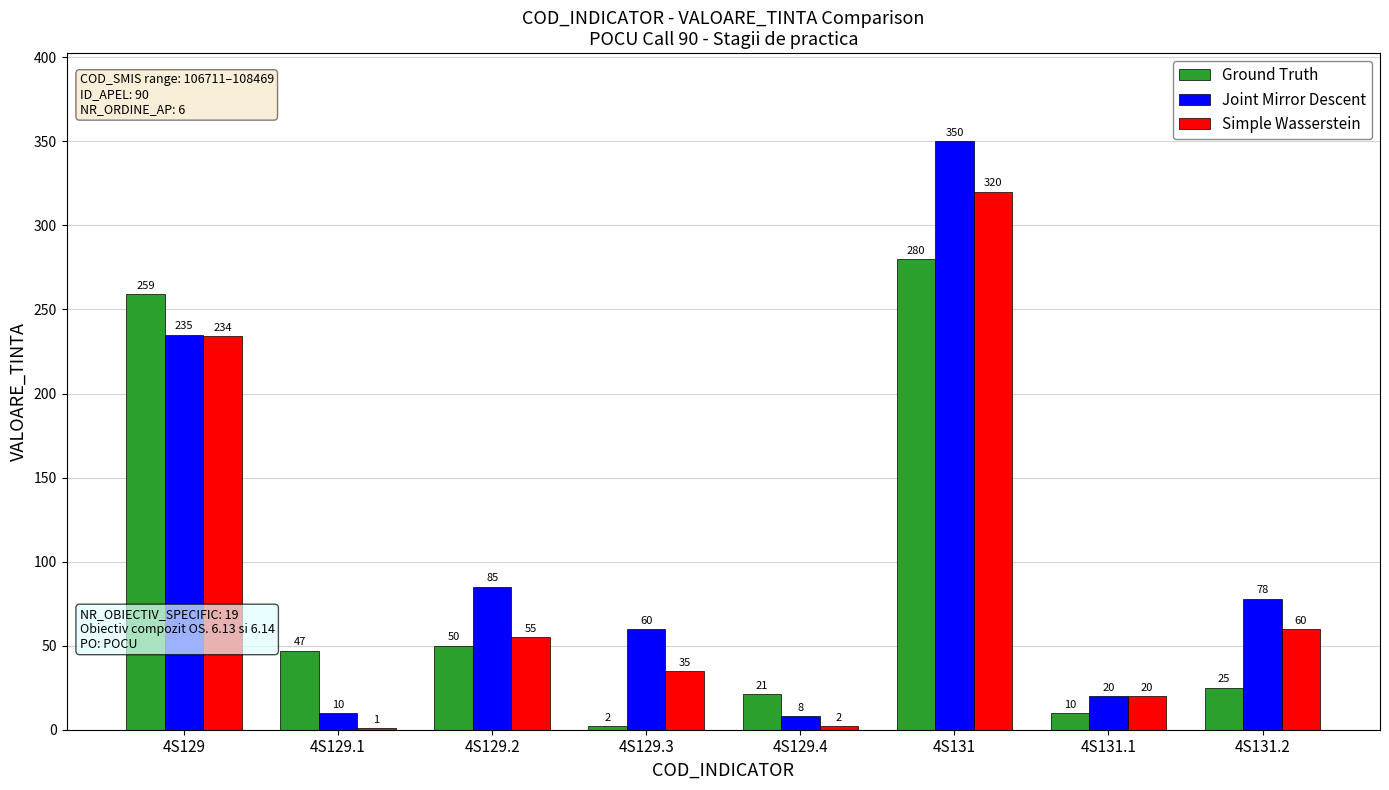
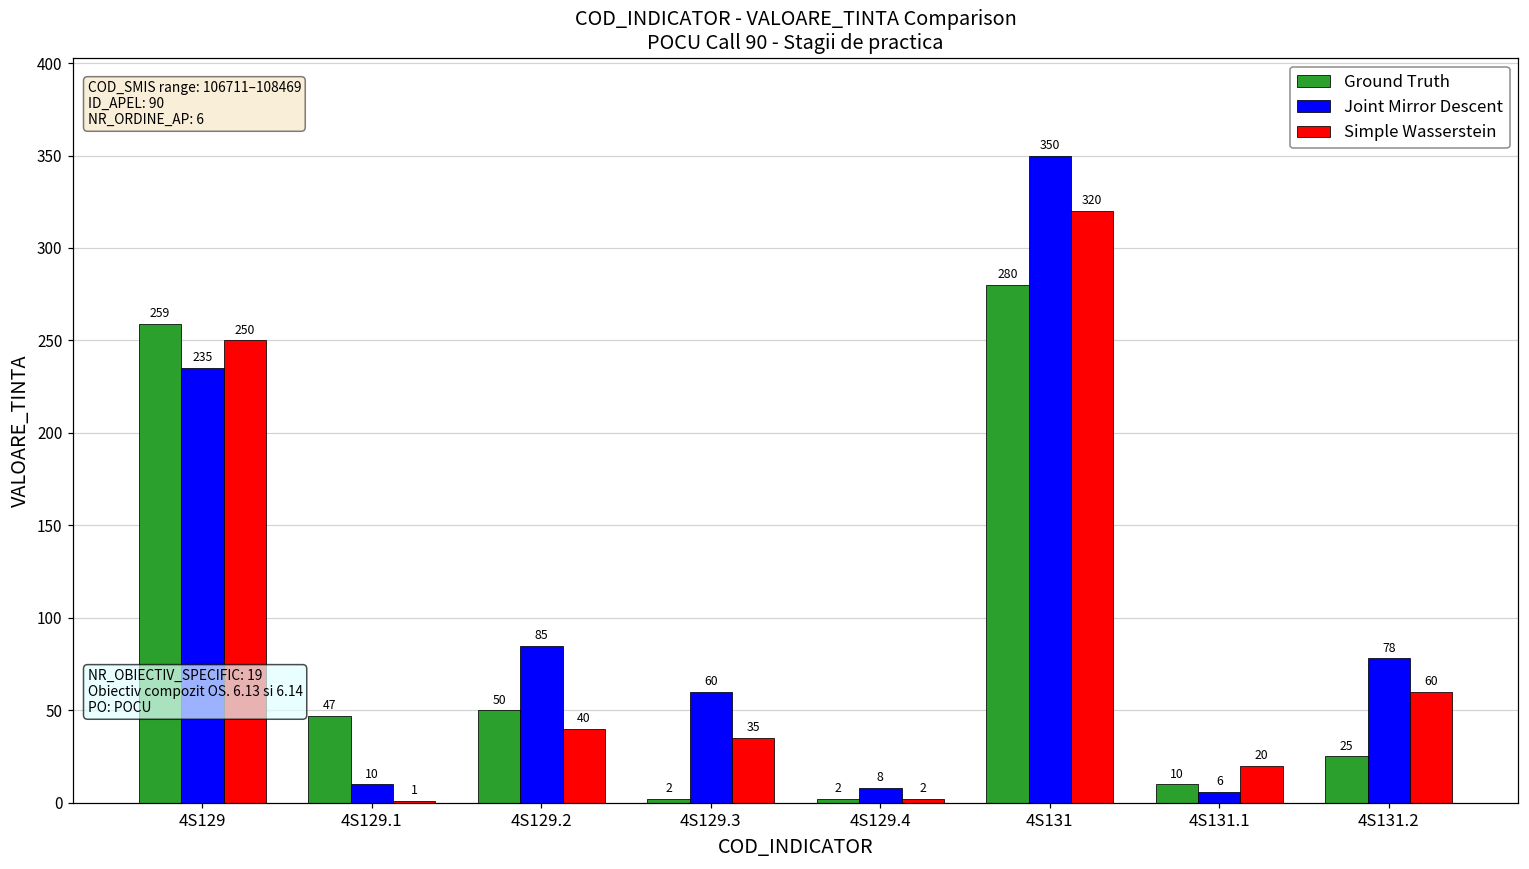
  {
    "Ground Truth": {
      "4S129": 259,
      "4S129.1": 47,
      "4S129.2": 50,
      "4S129.3": 2,
-     "4S129.4": 21,
+     "4S129.4": 2,
      "4S131": 280,
      "4S131.1": 10,
      "4S131.2": 25
    },
    "Joint Mirror Descent": {
      "4S129": 235,
      "4S129.1": 10,
      "4S129.2": 85,
      "4S129.3": 60,
      "4S129.4": 8,
      "4S131": 350,
-     "4S131.1": 20,
+     "4S131.1": 6,
      "4S131.2": 78
    },
    "Simple Wasserstein": {
-     "4S129": 234,
+     "4S129": 250,
      "4S129.1": 1,
-     "4S129.2": 55,
+     "4S129.2": 40,
      "4S129.3": 35,
      "4S129.4": 2,
      "4S131": 320,
      "4S131.1": 20,
      "4S131.2": 60
    }
  }
